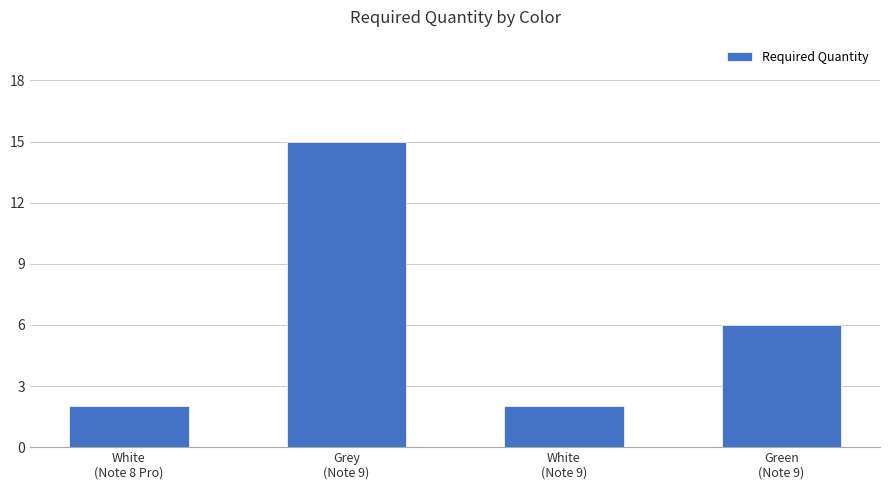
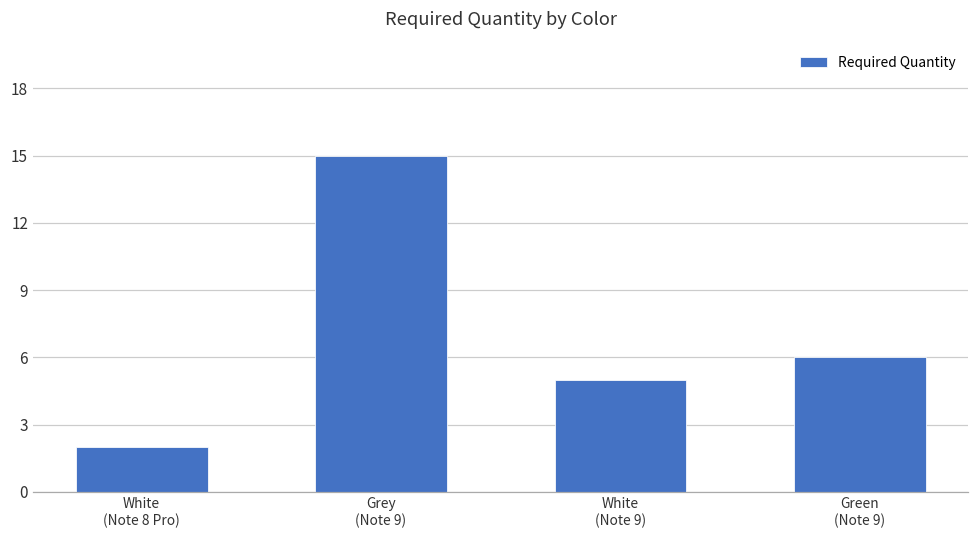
  {
    "White (Note 8 Pro)": 2,
    "Grey (Note 9)": 15,
-   "White (Note 9)": 2,
+   "White (Note 9)": 5,
    "Green (Note 9)": 6
  }
